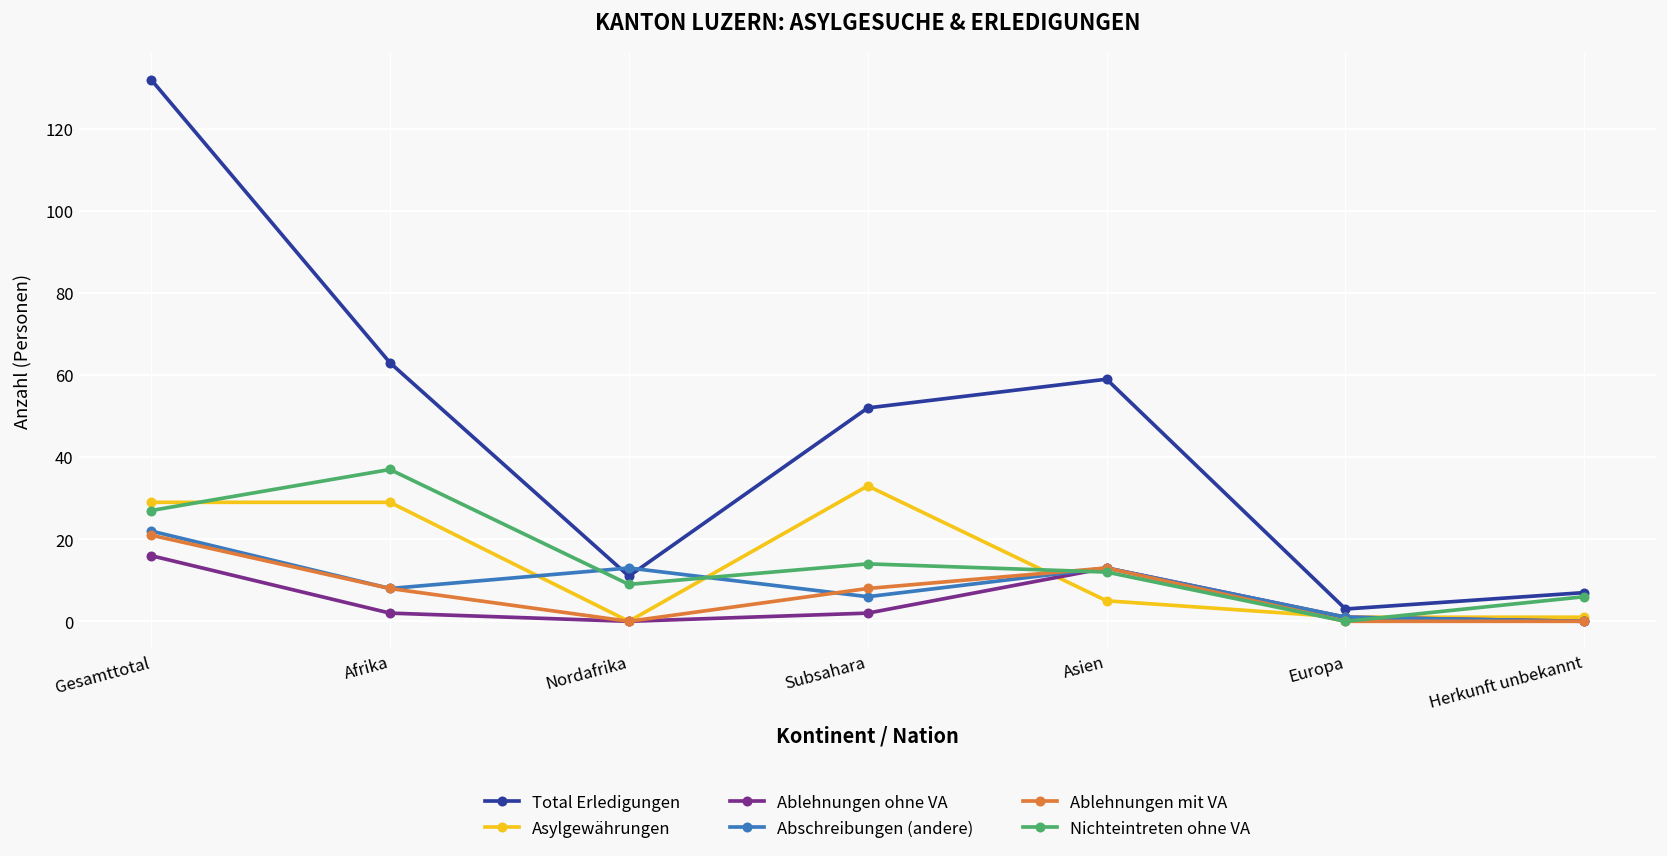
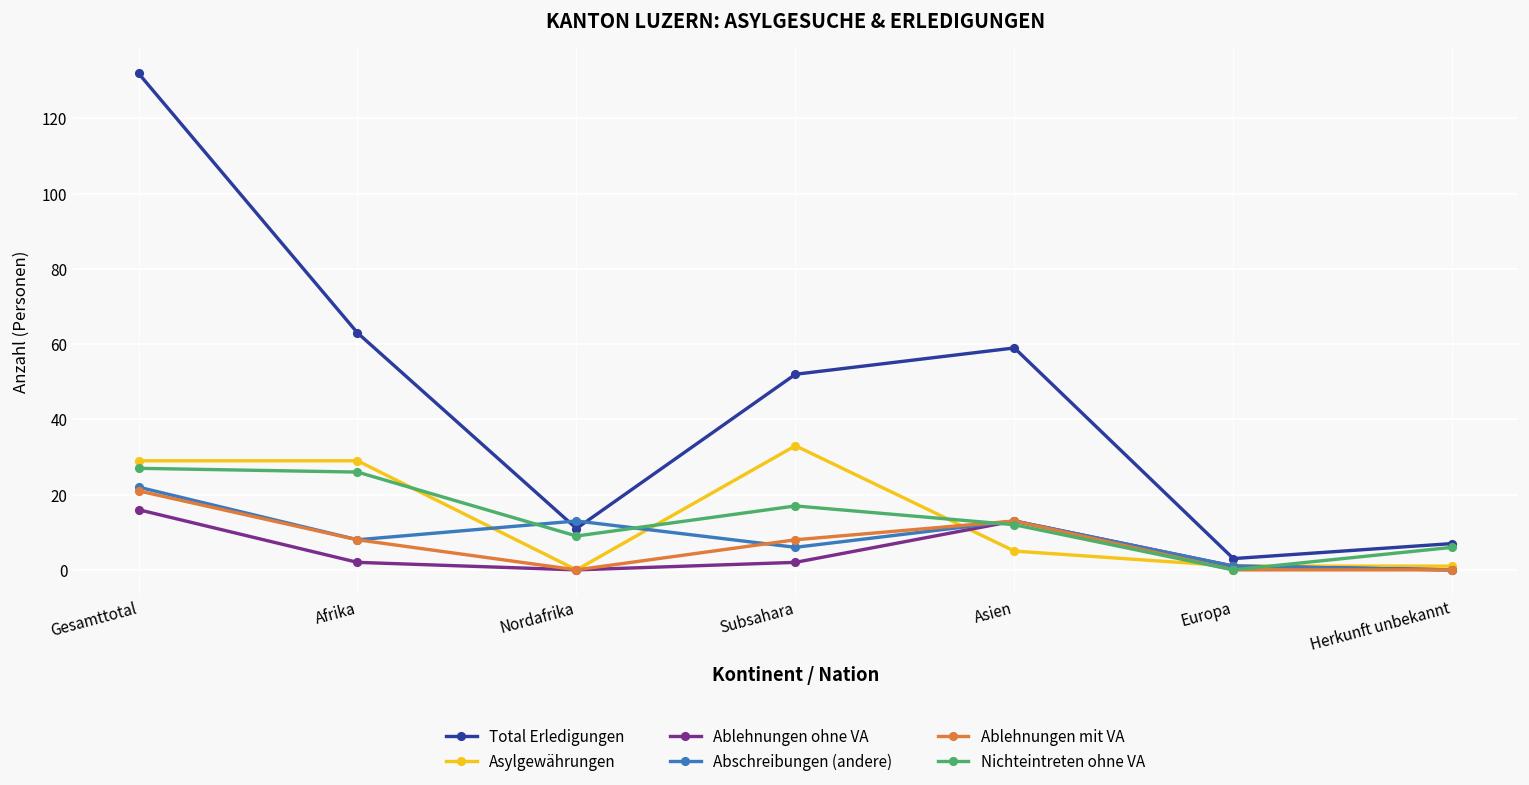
  {
    "Total Erledigungen": {
      "Gesamttotal": 132,
      "Afrika": 63,
      "Nordafrika": 11,
      "Subsahara": 52,
      "Asien": 59,
      "Europa": 3,
      "Herkunft unbekannt": 7
    },
    "Asylgewährungen": {
      "Gesamttotal": 29,
      "Afrika": 29,
      "Subsahara": 33,
      "Asien": 5,
      "Herkunft unbekannt": 1
    },
    "Ablehnungen ohne VA": {
      "Gesamttotal": 16,
      "Afrika": 2,
      "Subsahara": 2
    },
    "Abschreibungen (andere)": {
      "Gesamttotal": 22,
      "Nordafrika": 13,
      "Subsahara": 6
    },
    "Ablehnungen mit VA": {
      "Gesamttotal": 21,
      "Subsahara": 8
    },
    "Nichteintreten ohne VA": {
      "Gesamttotal": 27,
-     "Afrika": 37,
+     "Afrika": 26,
      "Nordafrika": 9,
-     "Subsahara": 14,
+     "Subsahara": 17,
      "Asien": 12,
      "Herkunft unbekannt": 6
    }
  }
